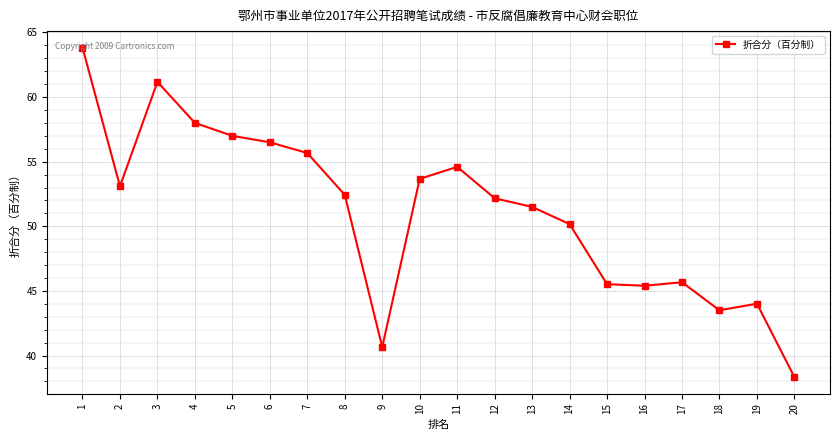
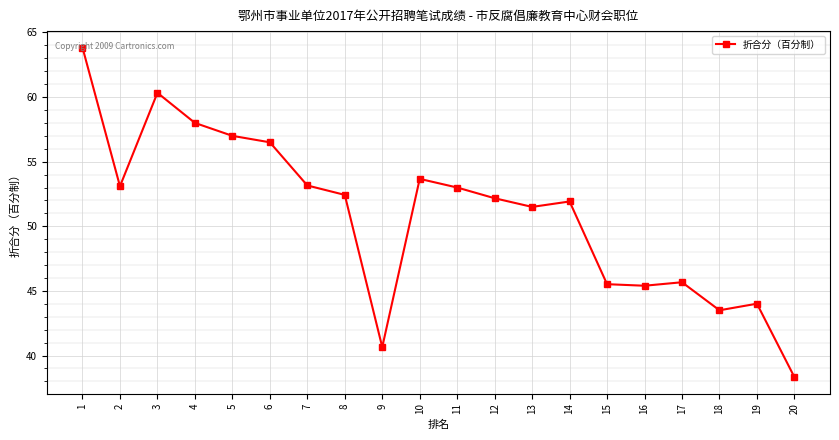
  {
    "2": 53.1,
-   "3": 61.2,
+   "3": 60.3,
    "4": 58.0,
    "5": 57.0,
    "6": 56.5,
-   "7": 55.7,
+   "7": 53.2,
    "8": 52.4,
    "9": 40.7,
    "10": 53.7,
-   "11": 54.6,
+   "11": 53.0,
    "12": 52.2,
    "13": 51.5,
-   "14": 50.2,
+   "14": 51.9,
    "15": 45.5,
    "16": 45.4,
    "17": 45.7,
    "18": 43.5,
    "19": 44.0,
    "20": 38.3
  }
